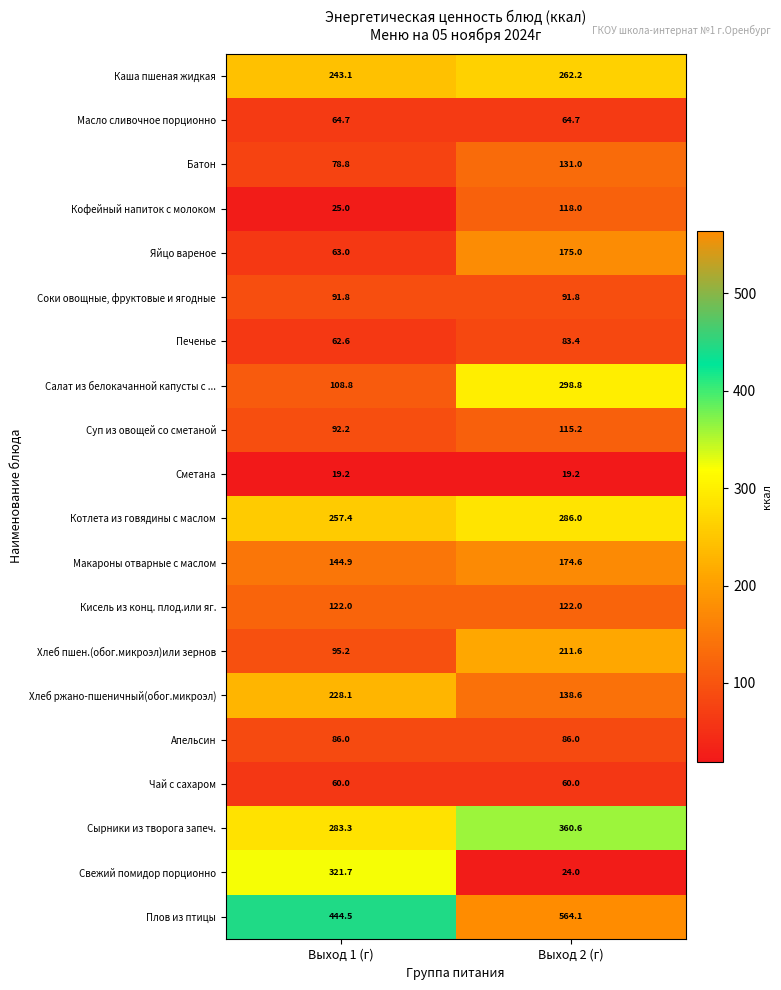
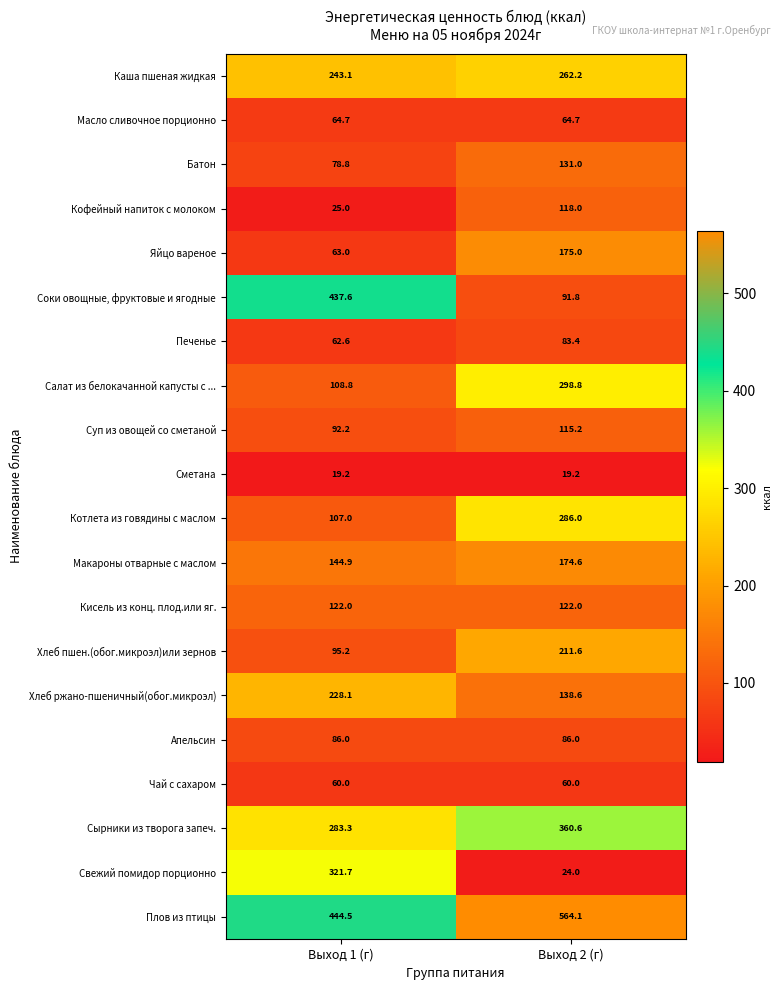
  {
    "Каша пшеная жидкая": {
      "Выход 1 (г)": 243.1,
      "Выход 2 (г)": 262.2
    },
    "Масло сливочное порционно": {
      "Выход 1 (г)": 64.7,
      "Выход 2 (г)": 64.7
    },
    "Батон": {
      "Выход 1 (г)": 78.8,
      "Выход 2 (г)": 131.0
    },
    "Кофейный напиток с молоком": {
      "Выход 1 (г)": 25.0,
      "Выход 2 (г)": 118.0
    },
    "Яйцо вареное": {
      "Выход 1 (г)": 63.0,
      "Выход 2 (г)": 175.0
    },
    "Соки овощные, фруктовые и ягодные": {
-     "Выход 1 (г)": 91.8,
+     "Выход 1 (г)": 437.6,
      "Выход 2 (г)": 91.8
    },
    "Печенье": {
      "Выход 1 (г)": 62.6,
      "Выход 2 (г)": 83.4
    },
    "Салат из белокачанной капусты с ...": {
      "Выход 1 (г)": 108.8,
      "Выход 2 (г)": 298.8
    },
    "Суп из овощей со сметаной": {
      "Выход 1 (г)": 92.2,
      "Выход 2 (г)": 115.2
    },
    "Сметана": {
      "Выход 1 (г)": 19.2,
      "Выход 2 (г)": 19.2
    },
    "Котлета из говядины с маслом": {
-     "Выход 1 (г)": 257.4,
+     "Выход 1 (г)": 107.0,
      "Выход 2 (г)": 286.0
    },
    "Макароны отварные с маслом": {
      "Выход 1 (г)": 144.9,
      "Выход 2 (г)": 174.6
    },
    "Кисель из конц. плод.или яг.": {
      "Выход 1 (г)": 122.0,
      "Выход 2 (г)": 122.0
    },
    "Хлеб пшен.(обог.микроэл)или зернов": {
      "Выход 1 (г)": 95.2,
      "Выход 2 (г)": 211.6
    },
    "Хлеб ржано-пшеничный(обог.микроэл)": {
      "Выход 1 (г)": 228.1,
      "Выход 2 (г)": 138.6
    },
    "Апельсин": {
      "Выход 1 (г)": 86.0,
      "Выход 2 (г)": 86.0
    },
    "Чай с сахаром": {
      "Выход 1 (г)": 60.0,
      "Выход 2 (г)": 60.0
    },
    "Сырники из творога запеч.": {
      "Выход 1 (г)": 283.3,
      "Выход 2 (г)": 360.6
    },
    "Свежий помидор порционно": {
      "Выход 1 (г)": 321.7,
      "Выход 2 (г)": 24.0
    },
    "Плов из птицы": {
      "Выход 1 (г)": 444.5,
      "Выход 2 (г)": 564.1
    }
  }
